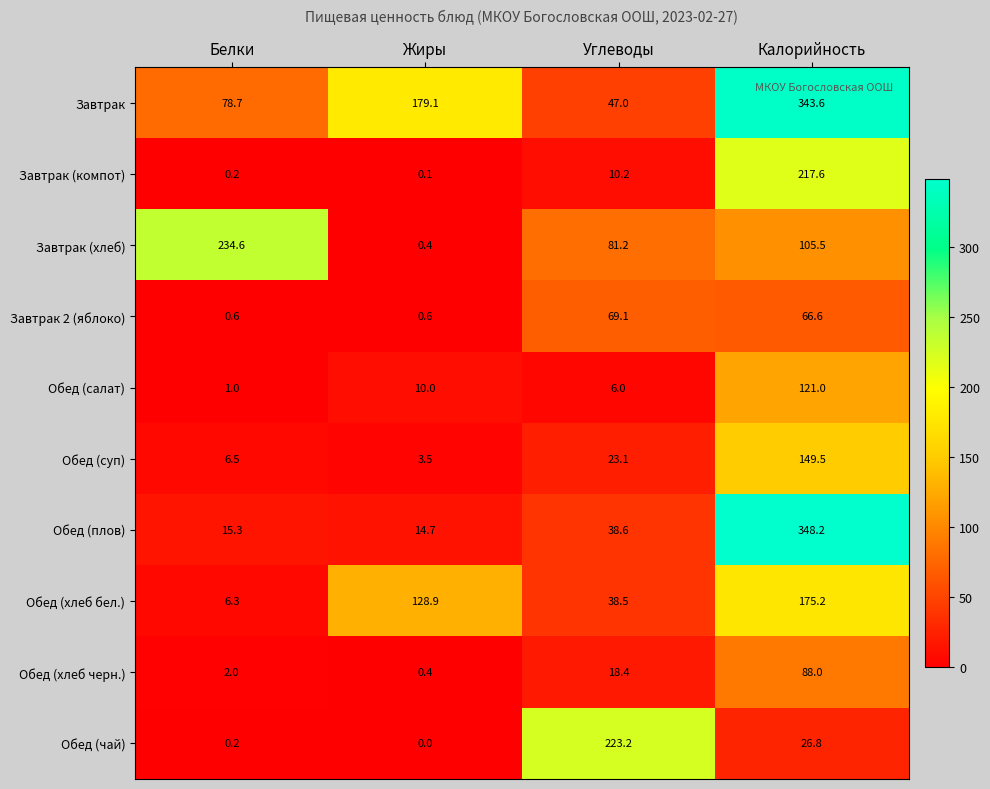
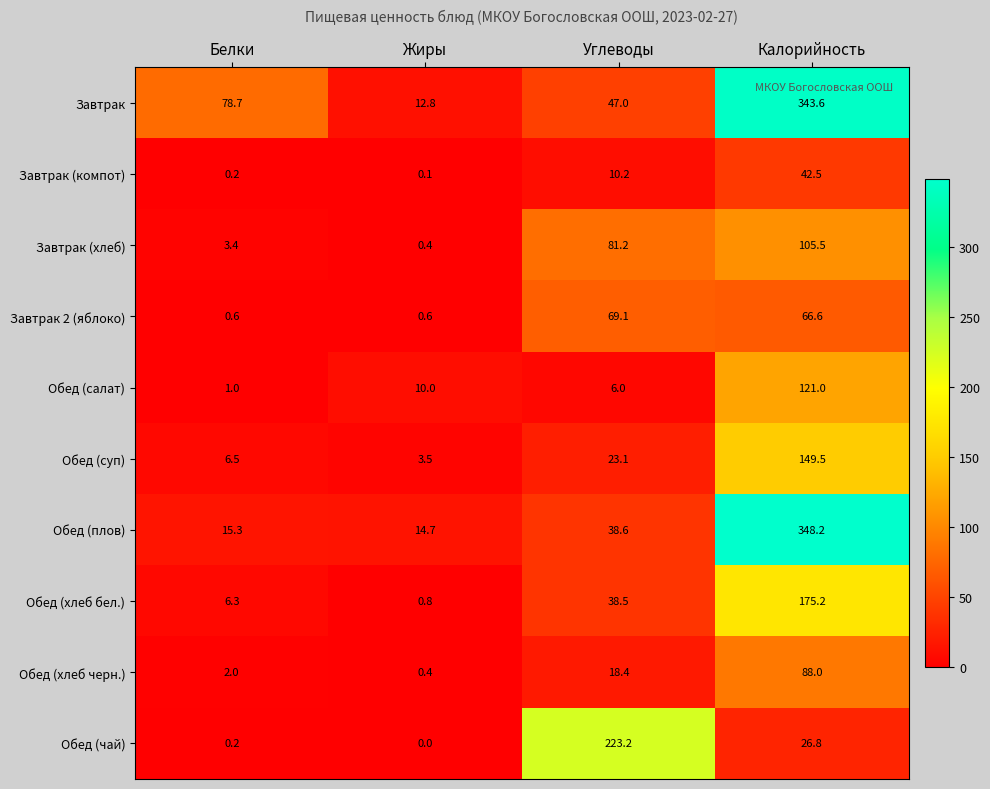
  {
    "Завтрак": {
      "Белки": 78.7,
-     "Жиры": 179.1,
+     "Жиры": 12.8,
      "Углеводы": 47.0
    },
    "Завтрак (компот)": {
      "Белки": 0.2,
      "Жиры": 0.1,
      "Углеводы": 10.2,
-     "Калорийность": 217.6
+     "Калорийность": 42.5
    },
    "Завтрак (хлеб)": {
-     "Белки": 234.6,
+     "Белки": 3.4,
      "Жиры": 0.4,
      "Углеводы": 81.2,
      "Калорийность": 105.5
    },
    "Завтрак 2 (яблоко)": {
      "Белки": 0.6,
      "Жиры": 0.6,
      "Углеводы": 69.1,
      "Калорийность": 66.6
    },
    "Обед (салат)": {
      "Белки": 1.0,
      "Жиры": 10.0,
      "Углеводы": 6.0,
      "Калорийность": 121.0
    },
    "Обед (суп)": {
      "Белки": 6.5,
      "Жиры": 3.5,
      "Углеводы": 23.1,
      "Калорийность": 149.5
    },
    "Обед (плов)": {
      "Белки": 15.3,
      "Жиры": 14.7,
      "Углеводы": 38.6,
      "Калорийность": 348.2
    },
    "Обед (хлеб бел.)": {
      "Белки": 6.3,
-     "Жиры": 128.9,
+     "Жиры": 0.8,
      "Углеводы": 38.5,
      "Калорийность": 175.2
    },
    "Обед (хлеб черн.)": {
      "Белки": 2.0,
      "Жиры": 0.4,
      "Углеводы": 18.4,
      "Калорийность": 88.0
    },
    "Обед (чай)": {
      "Белки": 0.2,
      "Жиры": 0.0,
      "Углеводы": 223.2,
      "Калорийность": 26.8
    }
  }
